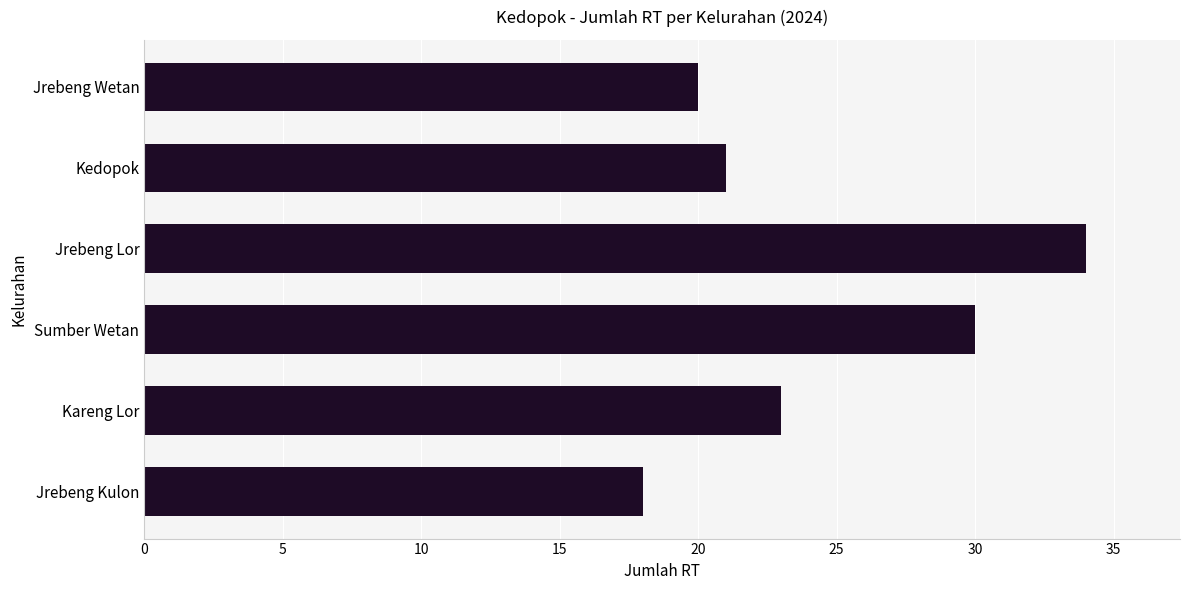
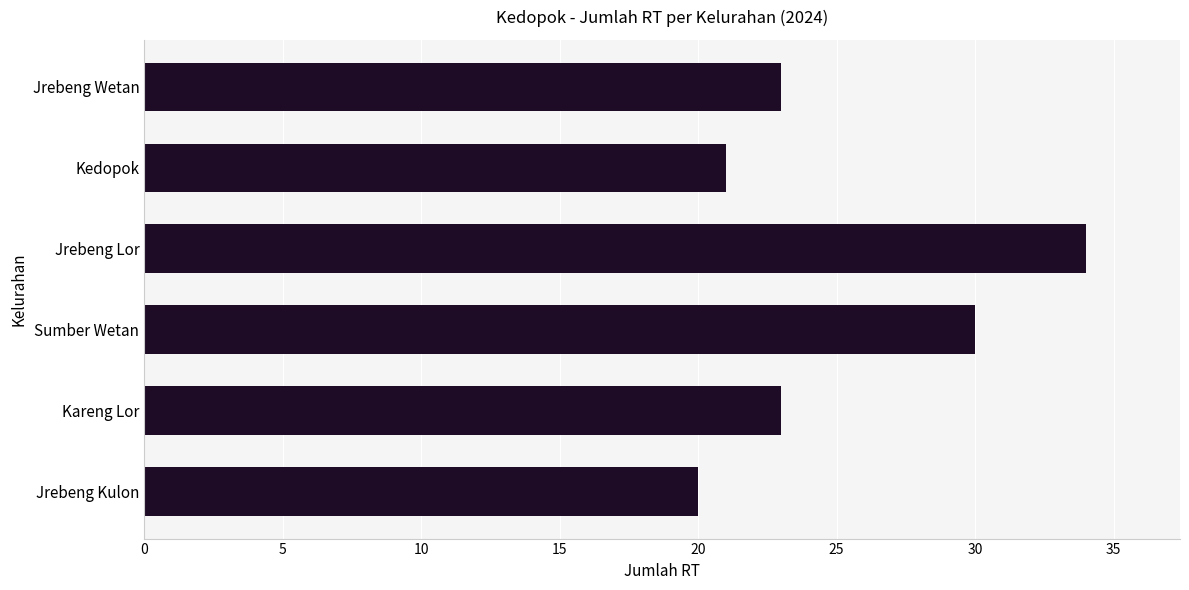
  {
-   "Jrebeng Wetan": 20,
+   "Jrebeng Wetan": 23,
    "Kedopok": 21,
    "Jrebeng Lor": 34,
    "Sumber Wetan": 30,
    "Kareng Lor": 23,
-   "Jrebeng Kulon": 18
+   "Jrebeng Kulon": 20
  }
